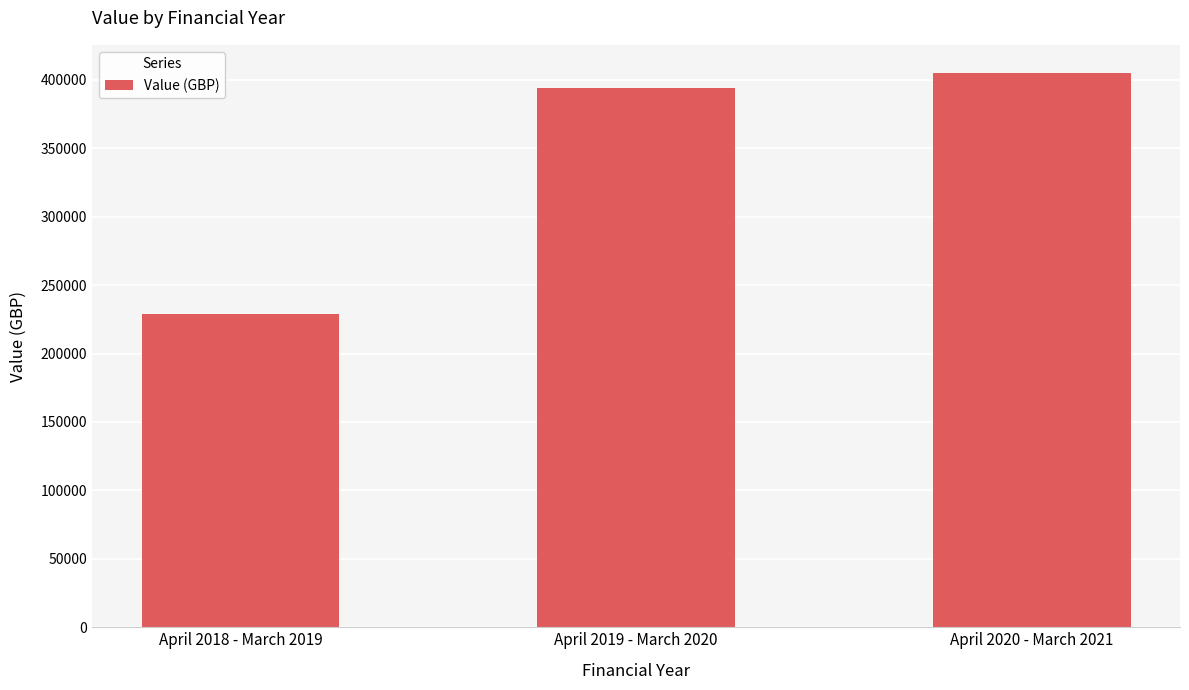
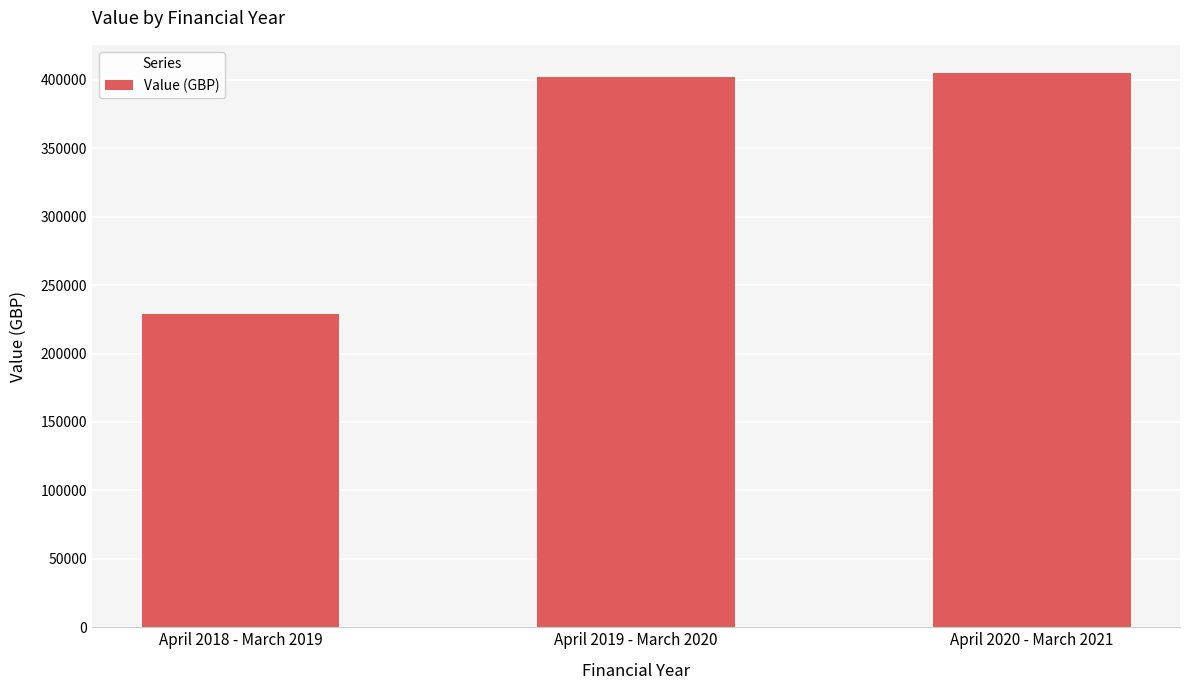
  {
    "April 2018 - March 2019": 229000,
-   "April 2019 - March 2020": 394000,
+   "April 2019 - March 2020": 402000,
    "April 2020 - March 2021": 405000
  }
